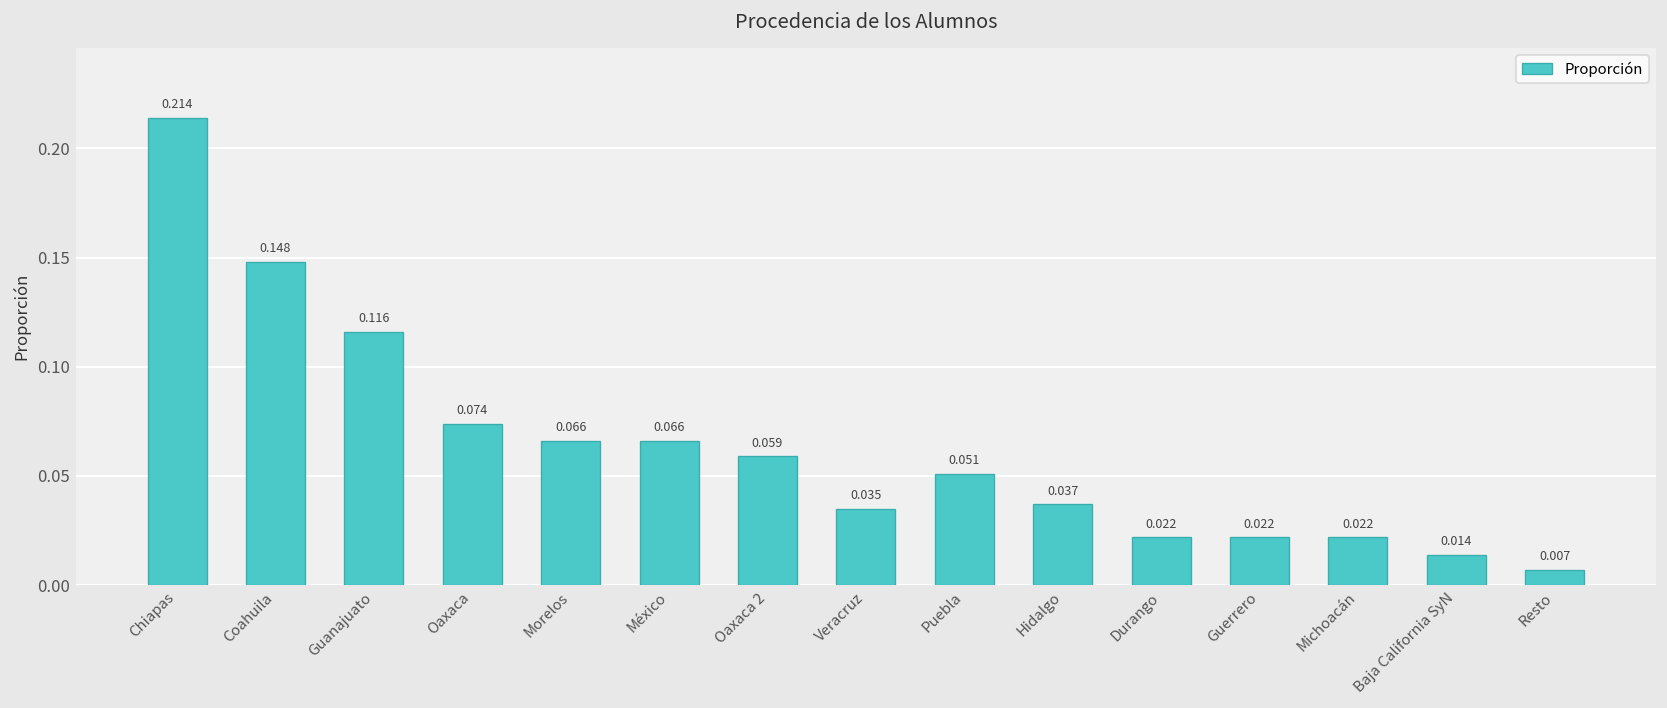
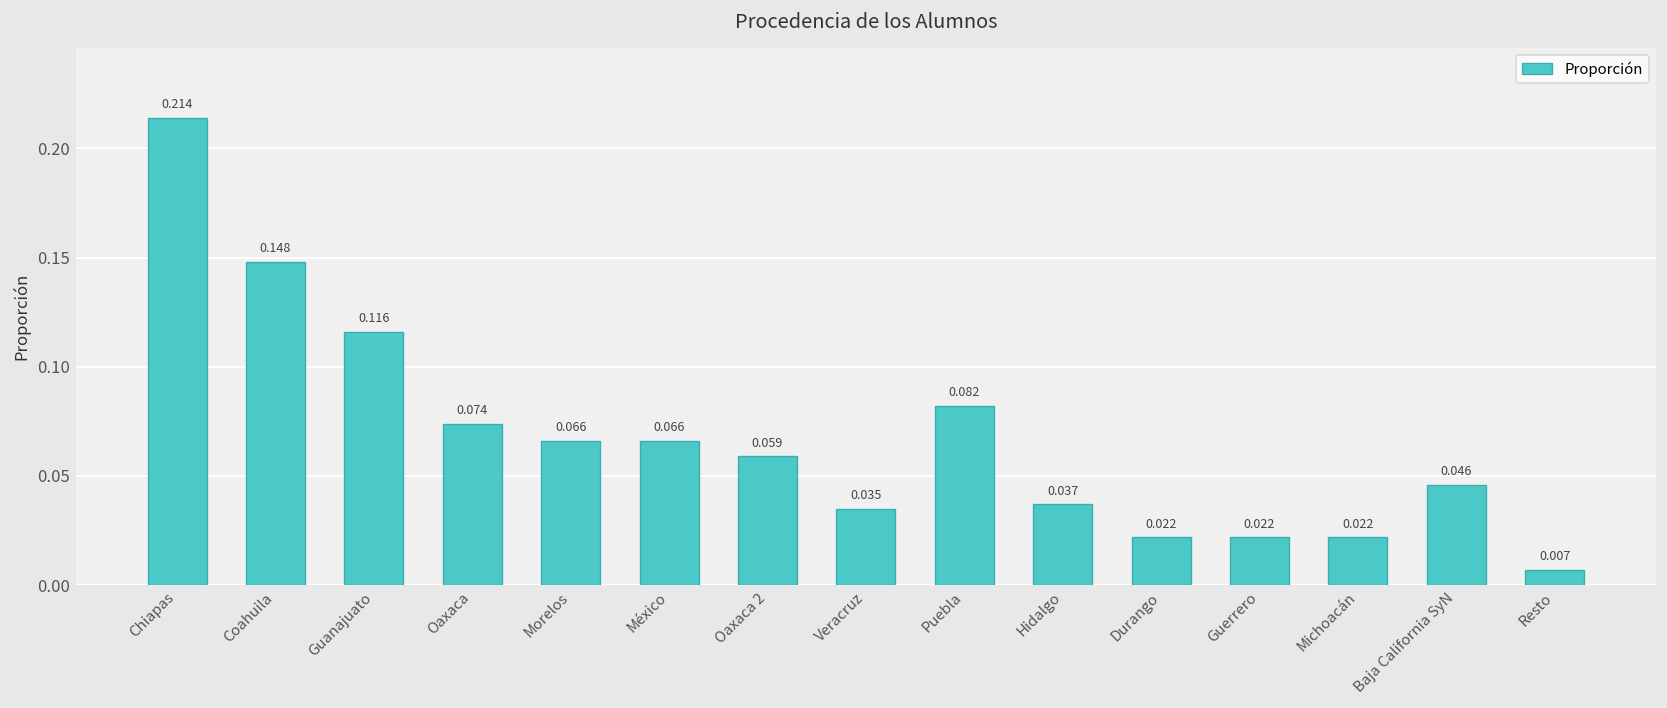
  {
    "Chiapas": 0.214,
    "Coahuila": 0.148,
    "Guanajuato": 0.116,
    "Oaxaca": 0.074,
    "Morelos": 0.066,
    "México": 0.066,
    "Oaxaca 2": 0.059,
    "Veracruz": 0.035,
-   "Puebla": 0.051,
+   "Puebla": 0.082,
    "Hidalgo": 0.037,
    "Durango": 0.022,
    "Guerrero": 0.022,
    "Michoacán": 0.022,
-   "Baja California SyN": 0.014,
+   "Baja California SyN": 0.046,
    "Resto": 0.007
  }
